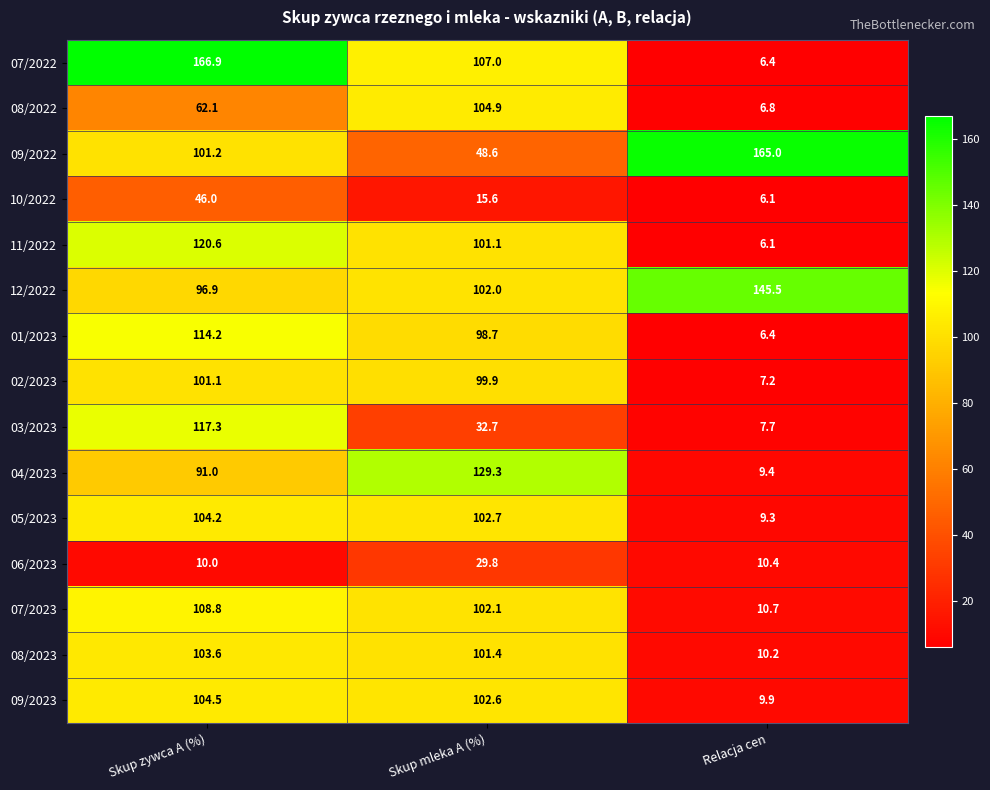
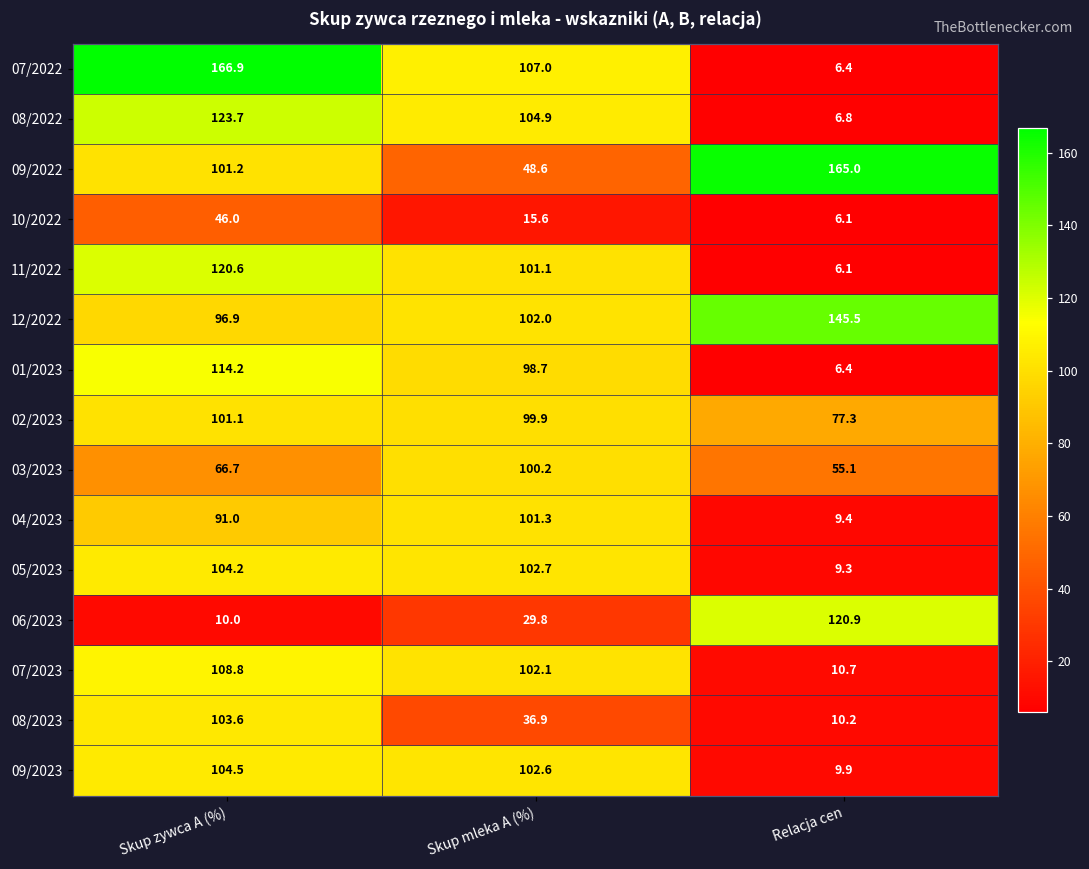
  {
    "07/2022": {
      "Skup zywca A (%)": 166.9,
      "Skup mleka A (%)": 107.0,
      "Relacja cen": 6.4
    },
    "08/2022": {
-     "Skup zywca A (%)": 62.1,
+     "Skup zywca A (%)": 123.7,
      "Skup mleka A (%)": 104.9,
      "Relacja cen": 6.8
    },
    "09/2022": {
      "Skup zywca A (%)": 101.2,
      "Skup mleka A (%)": 48.6,
      "Relacja cen": 165.0
    },
    "10/2022": {
      "Skup zywca A (%)": 46.0,
      "Skup mleka A (%)": 15.6,
      "Relacja cen": 6.1
    },
    "11/2022": {
      "Skup zywca A (%)": 120.6,
      "Skup mleka A (%)": 101.1,
      "Relacja cen": 6.1
    },
    "12/2022": {
      "Skup zywca A (%)": 96.9,
      "Skup mleka A (%)": 102.0,
      "Relacja cen": 145.5
    },
    "01/2023": {
      "Skup zywca A (%)": 114.2,
      "Skup mleka A (%)": 98.7,
      "Relacja cen": 6.4
    },
    "02/2023": {
      "Skup zywca A (%)": 101.1,
      "Skup mleka A (%)": 99.9,
-     "Relacja cen": 7.2
+     "Relacja cen": 77.3
    },
    "03/2023": {
-     "Skup zywca A (%)": 117.3,
-     "Skup mleka A (%)": 32.7,
-     "Relacja cen": 7.7
+     "Skup zywca A (%)": 66.7,
+     "Skup mleka A (%)": 100.2,
+     "Relacja cen": 55.1
    },
    "04/2023": {
      "Skup zywca A (%)": 91.0,
-     "Skup mleka A (%)": 129.3,
+     "Skup mleka A (%)": 101.3,
      "Relacja cen": 9.4
    },
    "05/2023": {
      "Skup zywca A (%)": 104.2,
      "Skup mleka A (%)": 102.7,
      "Relacja cen": 9.3
    },
    "06/2023": {
      "Skup zywca A (%)": 10.0,
      "Skup mleka A (%)": 29.8,
-     "Relacja cen": 10.4
+     "Relacja cen": 120.9
    },
    "07/2023": {
      "Skup zywca A (%)": 108.8,
      "Skup mleka A (%)": 102.1,
      "Relacja cen": 10.7
    },
    "08/2023": {
      "Skup zywca A (%)": 103.6,
-     "Skup mleka A (%)": 101.4,
+     "Skup mleka A (%)": 36.9,
      "Relacja cen": 10.2
    },
    "09/2023": {
      "Skup zywca A (%)": 104.5,
      "Skup mleka A (%)": 102.6,
      "Relacja cen": 9.9
    }
  }
